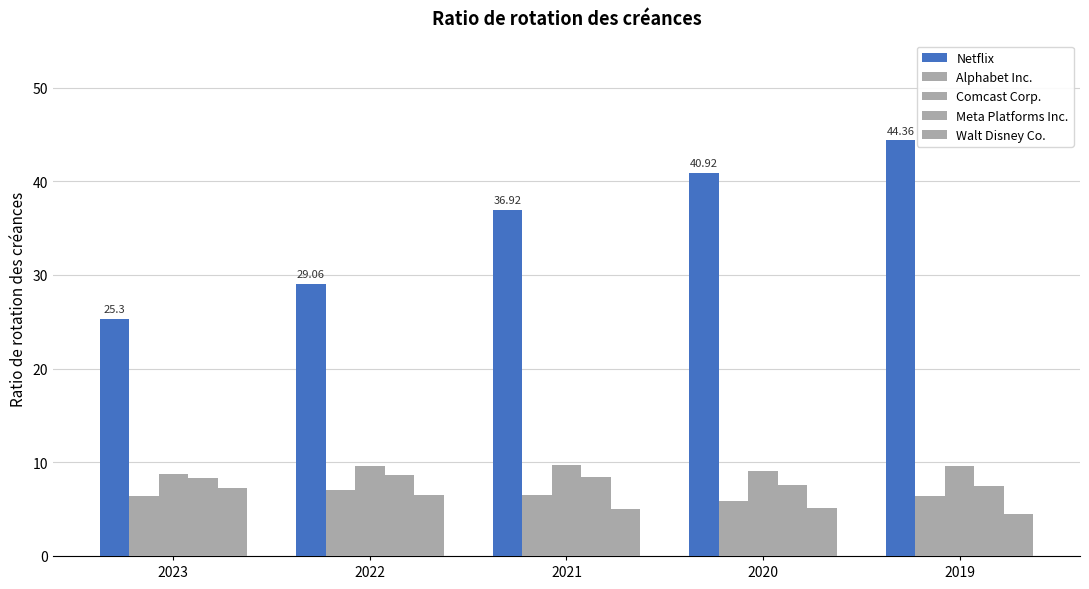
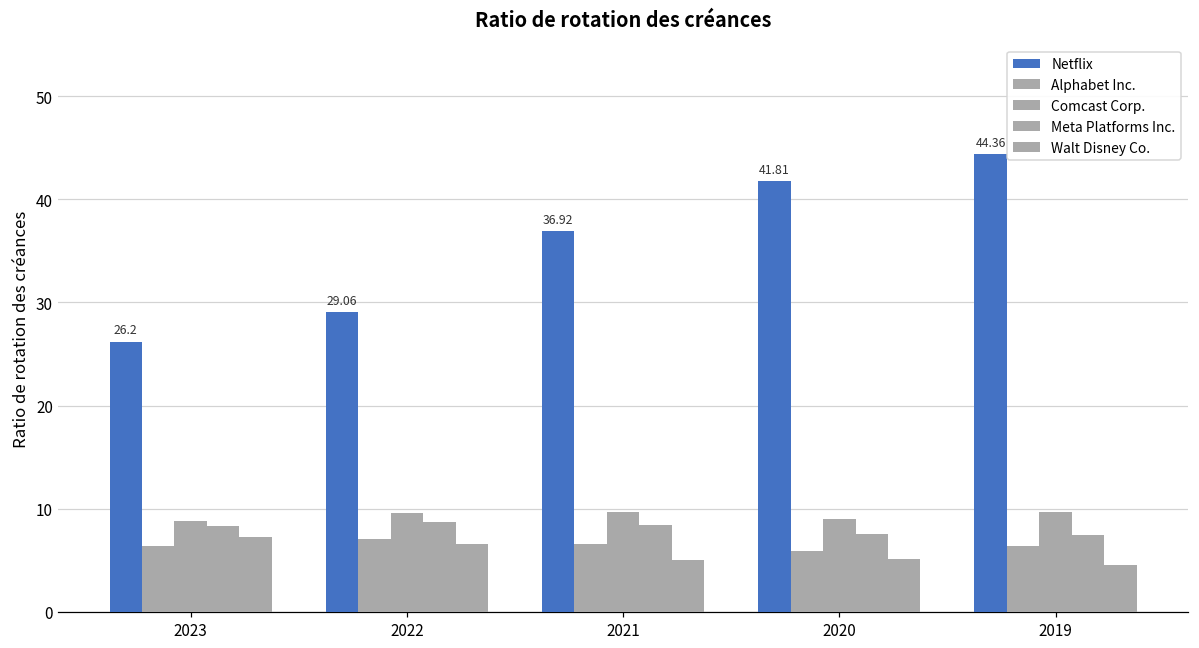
  {
    "Netflix": {
-     "2023": 25.3,
+     "2023": 26.2,
      "2022": 29.06,
      "2021": 36.92,
-     "2020": 40.92,
+     "2020": 41.81,
      "2019": 44.36
    }
  }
